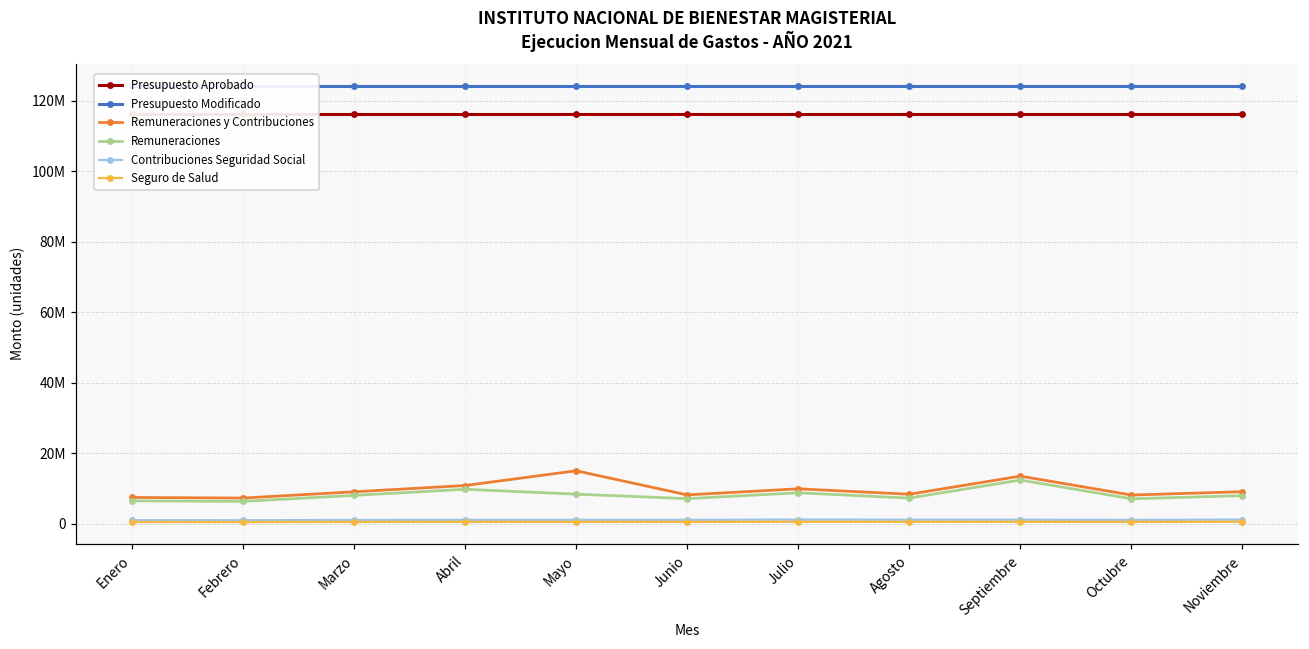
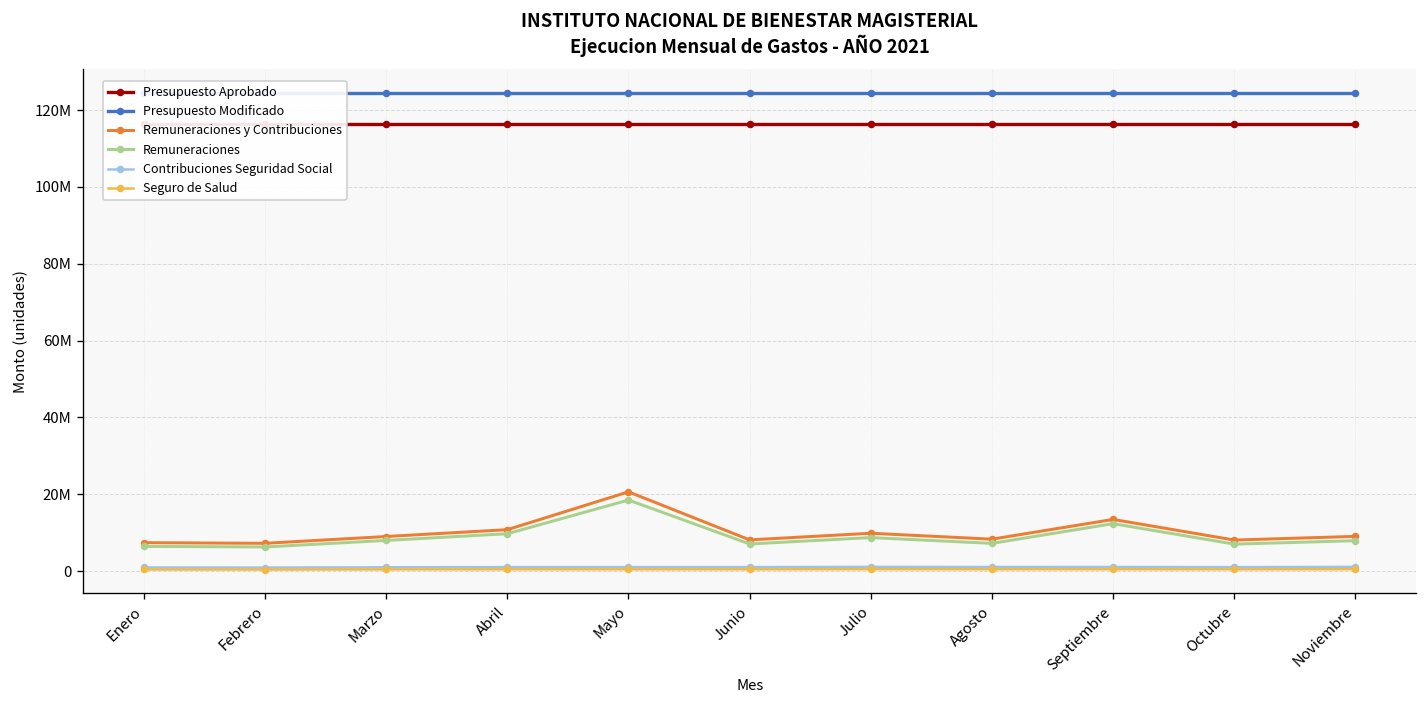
  {
    "Presupuesto Aprobado": {
      "Marzo": 116000000,
      "Abril": 116000000,
      "Mayo": 116000000,
      "Junio": 116000000,
      "Julio": 116000000,
      "Agosto": 116000000,
      "Septiembre": 116000000,
      "Octubre": 116000000,
      "Noviembre": 116000000
    },
    "Presupuesto Modificado": {
      "Marzo": 124000000,
      "Abril": 124000000,
      "Mayo": 124000000,
      "Junio": 124000000,
      "Julio": 124000000,
      "Agosto": 124000000,
      "Septiembre": 124000000,
      "Octubre": 124000000,
      "Noviembre": 124000000
    },
    "Remuneraciones y Contribuciones": {
      "Enero": 7000000,
      "Febrero": 7000000,
      "Marzo": 9000000,
      "Abril": 11000000,
-     "Mayo": 15000000,
+     "Mayo": 21000000,
      "Junio": 8000000,
      "Julio": 10000000,
      "Agosto": 8000000,
      "Septiembre": 13000000,
      "Octubre": 8000000,
      "Noviembre": 9000000
    },
    "Remuneraciones": {
      "Enero": 6000000,
      "Febrero": 6000000,
      "Marzo": 8000000,
      "Abril": 10000000,
-     "Mayo": 8000000,
+     "Mayo": 19000000,
      "Junio": 7000000,
      "Julio": 9000000,
      "Agosto": 7000000,
      "Septiembre": 12000000,
      "Octubre": 7000000,
      "Noviembre": 8000000
    }
  }
